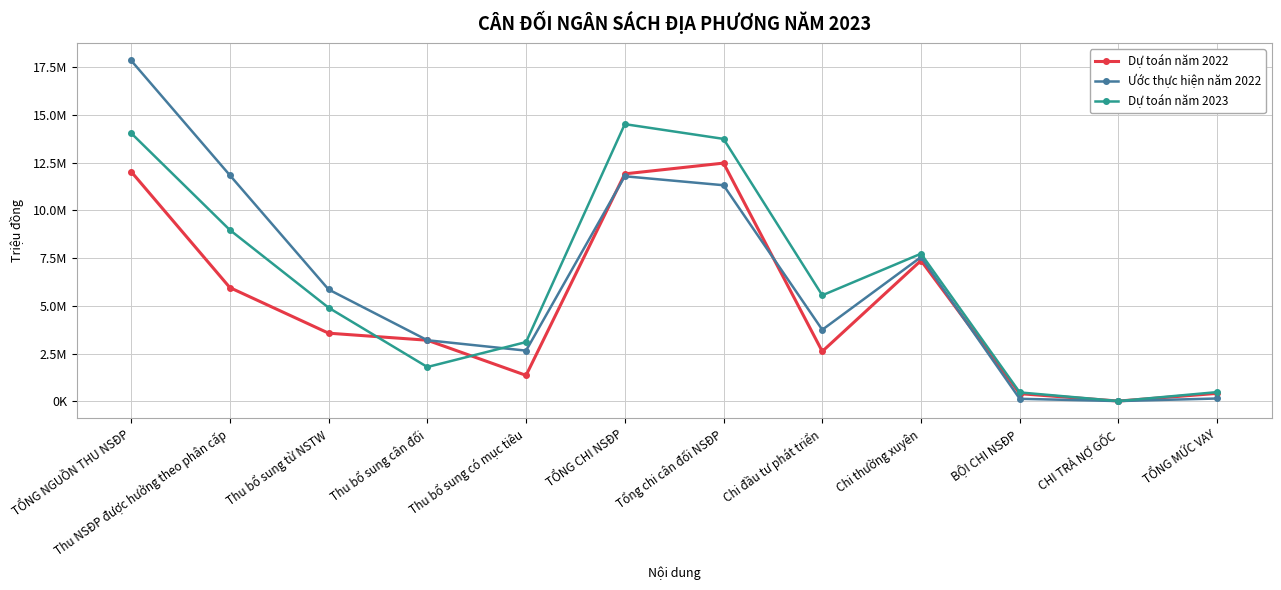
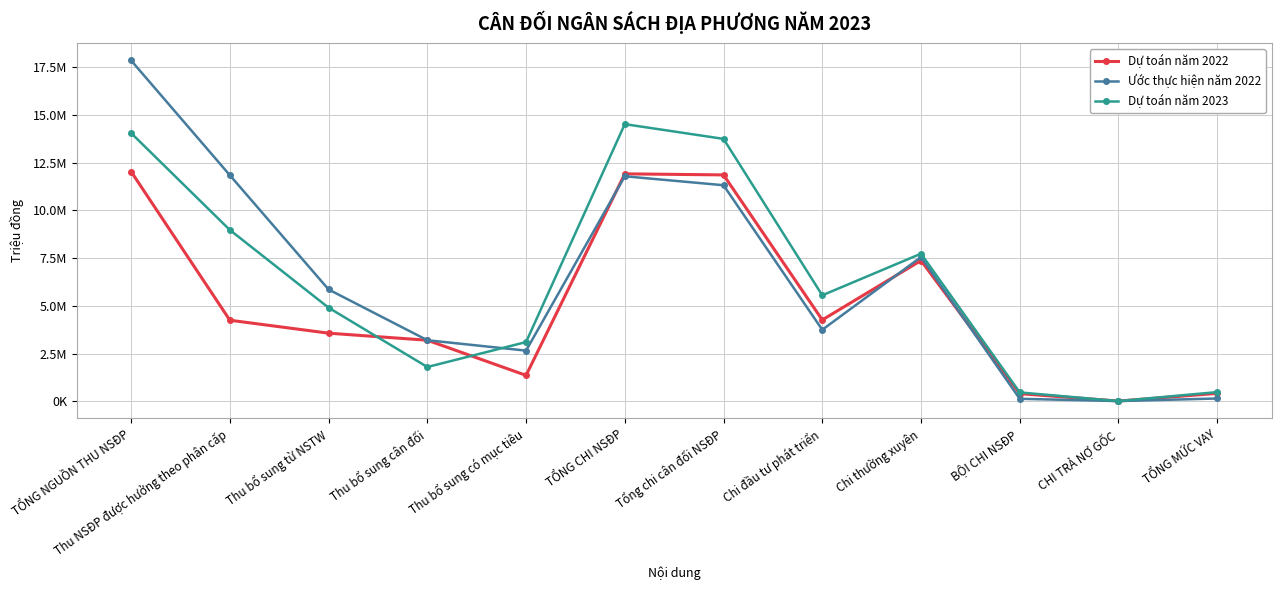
  {
    "Dự toán năm 2022": {
      "TỔNG NGUỒN THU NSĐP": 12000000,
-     "Thu NSĐP được hưởng theo phân cấp": 6000000,
+     "Thu NSĐP được hưởng theo phân cấp": 4200000,
      "Thu bổ sung từ NSTW": 3600000,
      "Thu bổ sung có mục tiêu": 1400000,
-     "Tổng chi cân đối NSĐP": 12500000,
-     "Chi đầu tư phát triển": 2600000,
+     "Tổng chi cân đối NSĐP": 11900000,
+     "Chi đầu tư phát triển": 4300000,
      "Chi thường xuyên": 7400000
    }
  }
